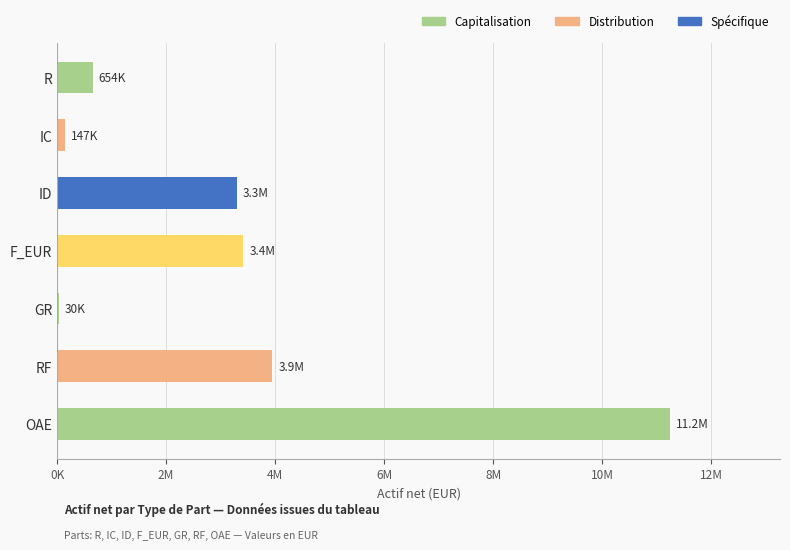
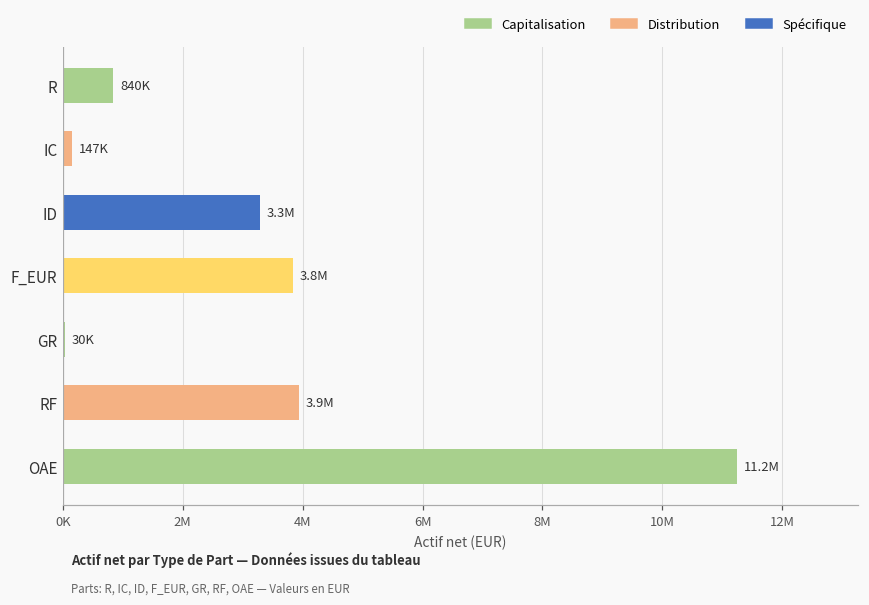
  {
-   "R": "654K",
+   "R": "840K",
    "IC": "147K",
    "ID": "3.3M",
-   "F_EUR": "3.4M",
+   "F_EUR": "3.8M",
    "GR": "30K",
    "RF": "3.9M",
    "OAE": "11.2M"
  }
